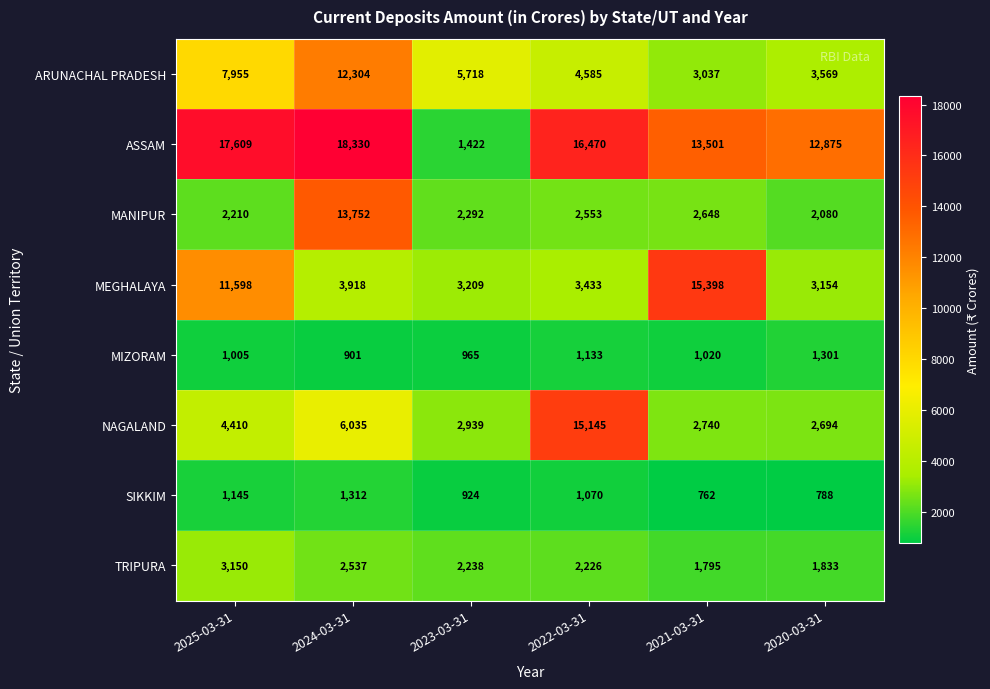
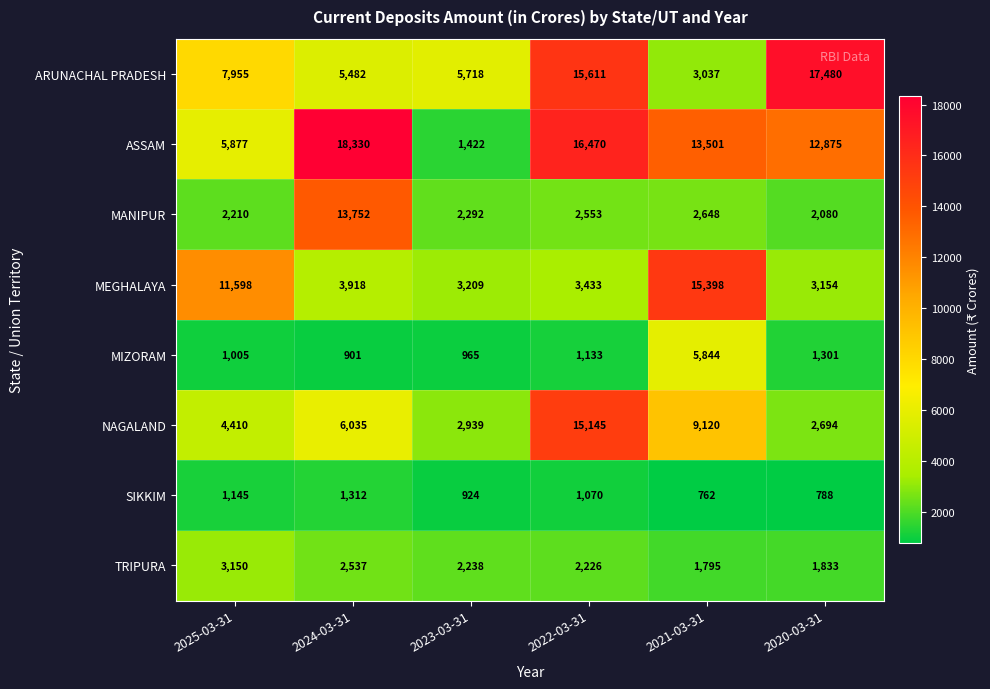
  {
    "ARUNACHAL PRADESH": {
      "2025-03-31": "7,955",
-     "2024-03-31": "12,304",
+     "2024-03-31": "5,482",
      "2023-03-31": "5,718",
-     "2022-03-31": "4,585",
+     "2022-03-31": "15,611",
      "2021-03-31": "3,037",
-     "2020-03-31": "3,569"
+     "2020-03-31": "17,480"
    },
    "ASSAM": {
-     "2025-03-31": "17,609",
+     "2025-03-31": "5,877",
      "2024-03-31": "18,330",
      "2023-03-31": "1,422",
      "2022-03-31": "16,470",
      "2021-03-31": "13,501",
      "2020-03-31": "12,875"
    },
    "MANIPUR": {
      "2025-03-31": "2,210",
      "2024-03-31": "13,752",
      "2023-03-31": "2,292",
      "2022-03-31": "2,553",
      "2021-03-31": "2,648",
      "2020-03-31": "2,080"
    },
    "MEGHALAYA": {
      "2025-03-31": "11,598",
      "2024-03-31": "3,918",
      "2023-03-31": "3,209",
      "2022-03-31": "3,433",
      "2021-03-31": "15,398",
      "2020-03-31": "3,154"
    },
    "MIZORAM": {
      "2025-03-31": "1,005",
      "2024-03-31": "901",
      "2023-03-31": "965",
      "2022-03-31": "1,133",
-     "2021-03-31": "1,020",
+     "2021-03-31": "5,844",
      "2020-03-31": "1,301"
    },
    "NAGALAND": {
      "2025-03-31": "4,410",
      "2024-03-31": "6,035",
      "2023-03-31": "2,939",
      "2022-03-31": "15,145",
-     "2021-03-31": "2,740",
+     "2021-03-31": "9,120",
      "2020-03-31": "2,694"
    },
    "SIKKIM": {
      "2025-03-31": "1,145",
      "2024-03-31": "1,312",
      "2023-03-31": "924",
      "2022-03-31": "1,070",
      "2021-03-31": "762",
      "2020-03-31": "788"
    },
    "TRIPURA": {
      "2025-03-31": "3,150",
      "2024-03-31": "2,537",
      "2023-03-31": "2,238",
      "2022-03-31": "2,226",
      "2021-03-31": "1,795",
      "2020-03-31": "1,833"
    }
  }
